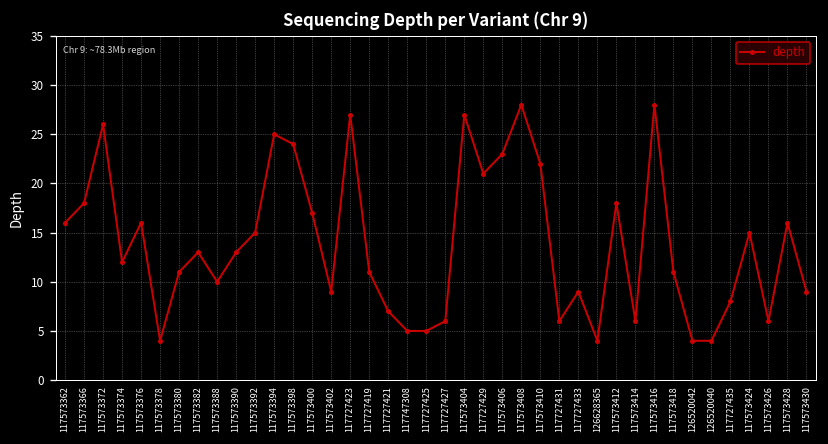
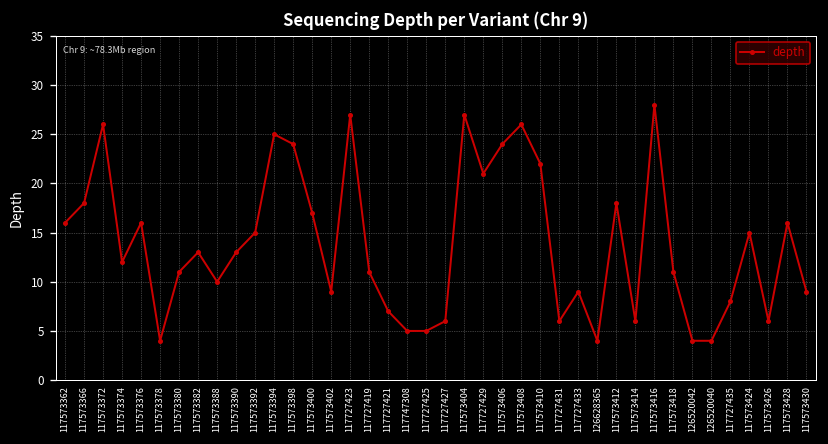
  {
    "117573362": 16,
    "117573366": 18,
    "117573372": 26,
    "117573374": 12,
    "117573376": 16,
    "117573378": 4,
    "117573380": 11,
    "117573382": 13,
    "117573388": 10,
    "117573390": 13,
    "117573392": 15,
    "117573394": 25,
    "117573398": 24,
    "117573400": 17,
    "117573402": 9,
    "117727423": 27,
    "117727419": 11,
    "117727421": 7,
    "117747308": 5,
    "117727425": 5,
    "117727427": 6,
    "117573404": 27,
    "117727429": 21,
-   "117573406": 23,
-   "117573408": 28,
+   "117573406": 24,
+   "117573408": 26,
    "117573410": 22,
    "117727431": 6,
    "117727433": 9,
    "126628365": 4,
    "117573412": 18,
    "117573414": 6,
    "117573416": 28,
    "117573418": 11,
    "126520042": 4,
    "126520040": 4,
    "117727435": 8,
    "117573424": 15,
    "117573426": 6,
    "117573428": 16,
    "117573430": 9
  }
